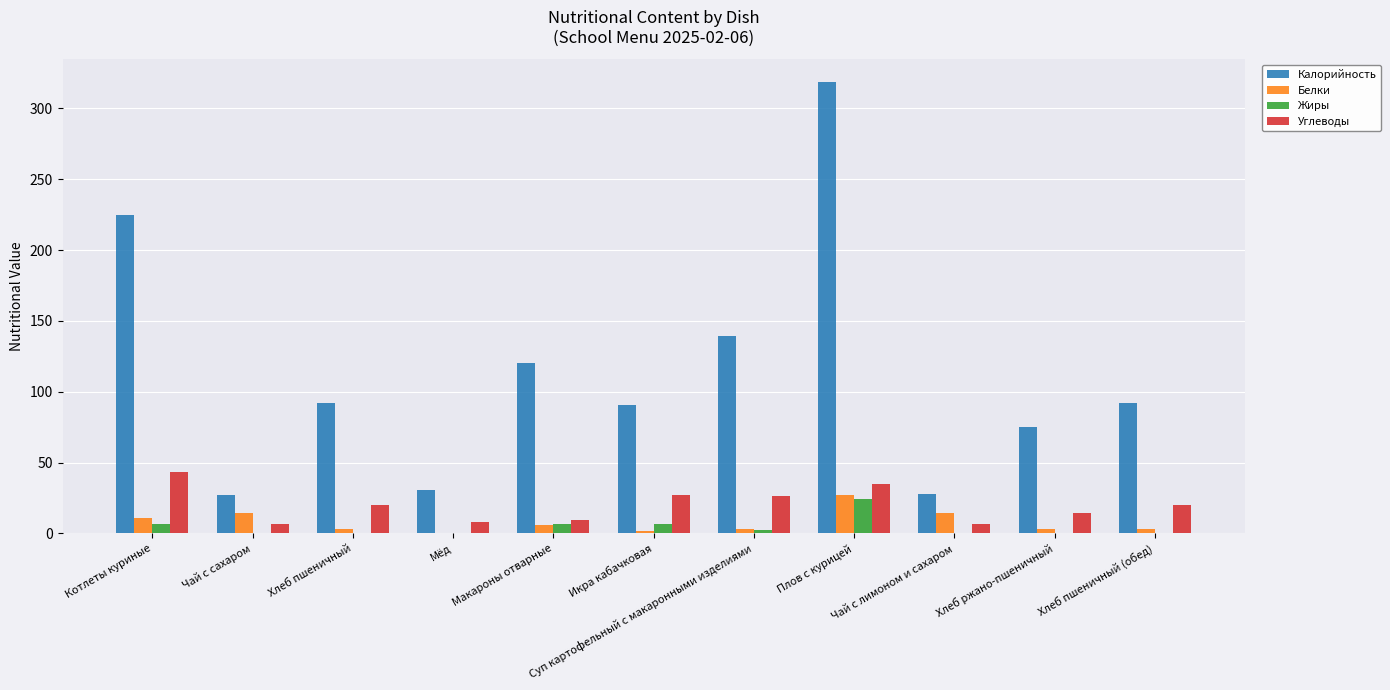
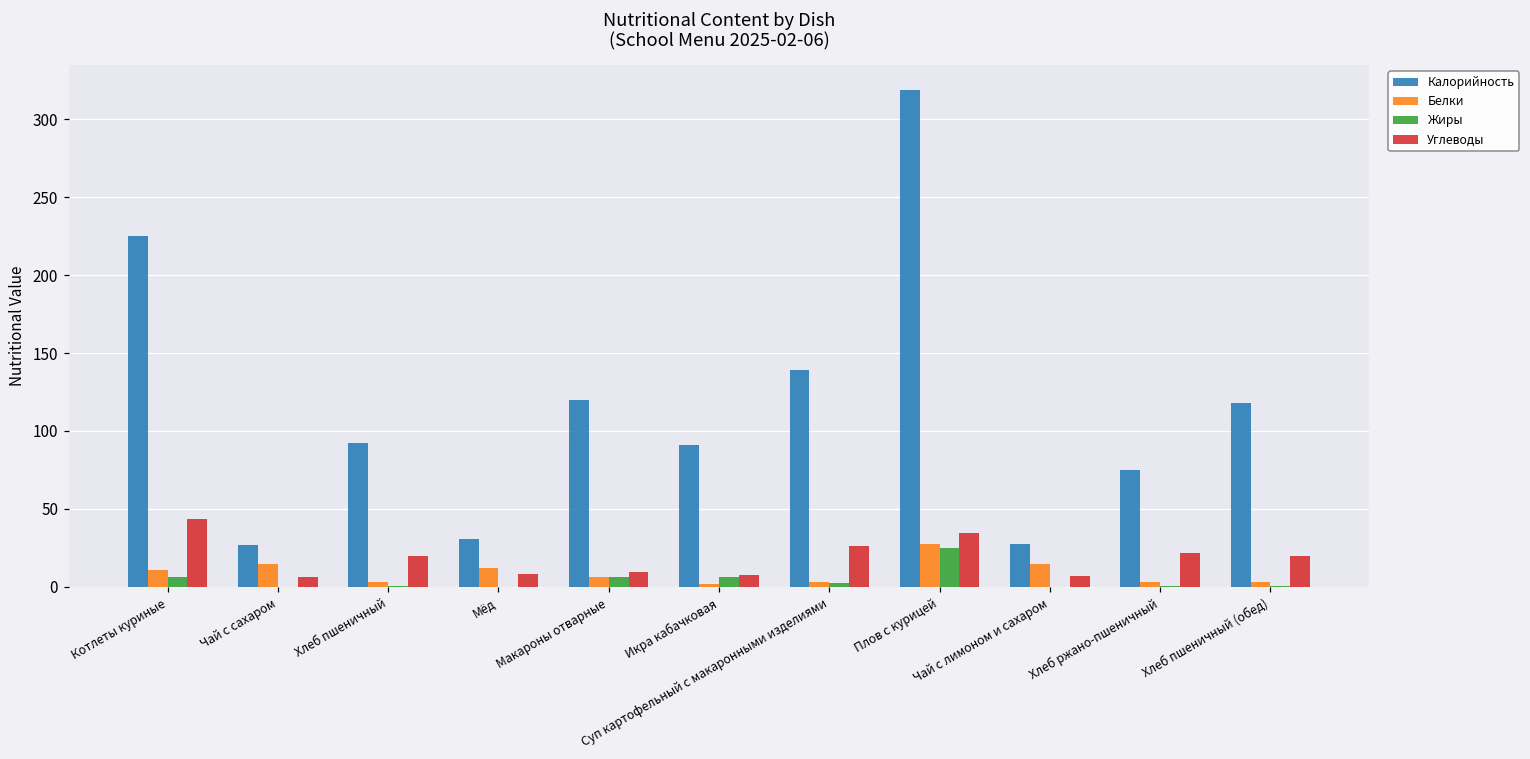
  {
    "Калорийность": {
      "Котлеты куриные": 225,
      "Чай с сахаром": 27,
      "Хлеб пшеничный": 92,
      "Мёд": 31,
      "Макароны отварные": 120,
      "Икра кабачковая": 91,
      "Суп картофельный с макаронными изделиями": 139,
      "Плов с курицей": 319,
      "Чай с лимоном и сахаром": 28,
      "Хлеб ржано-пшеничный": 75,
-     "Хлеб пшеничный (обед)": 92
+     "Хлеб пшеничный (обед)": 118
    },
    "Белки": {
      "Котлеты куриные": 11,
      "Чай с сахаром": 14,
      "Хлеб пшеничный": 3,
-     "Мёд": 0,
+     "Мёд": 12,
      "Макароны отварные": 6,
      "Суп картофельный с макаронными изделиями": 3,
      "Плов с курицей": 27,
      "Чай с лимоном и сахаром": 15,
      "Хлеб ржано-пшеничный": 3,
      "Хлеб пшеничный (обед)": 3
    },
    "Жиры": {
      "Котлеты куриные": 6,
      "Чай с сахаром": 0,
      "Мёд": 0,
      "Макароны отварные": 6,
      "Икра кабачковая": 6,
      "Суп картофельный с макаронными изделиями": 2,
      "Плов с курицей": 25,
      "Чай с лимоном и сахаром": 0
    },
    "Углеводы": {
      "Котлеты куриные": 43,
      "Чай с сахаром": 7,
      "Хлеб пшеничный": 20,
      "Мёд": 8,
      "Макароны отварные": 9,
-     "Икра кабачковая": 27,
+     "Икра кабачковая": 7,
      "Суп картофельный с макаронными изделиями": 26,
      "Плов с курицей": 35,
      "Чай с лимоном и сахаром": 7,
-     "Хлеб ржано-пшеничный": 15,
+     "Хлеб ржано-пшеничный": 22,
      "Хлеб пшеничный (обед)": 20
    }
  }
